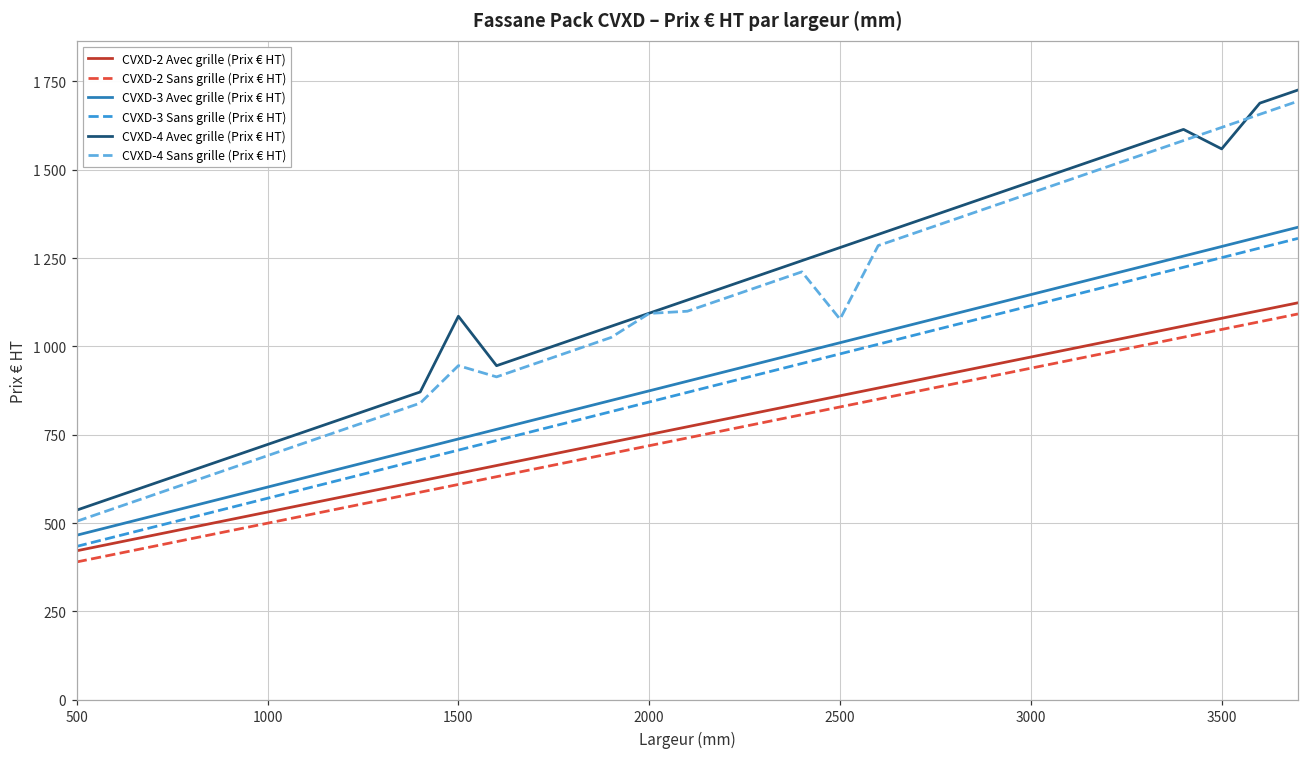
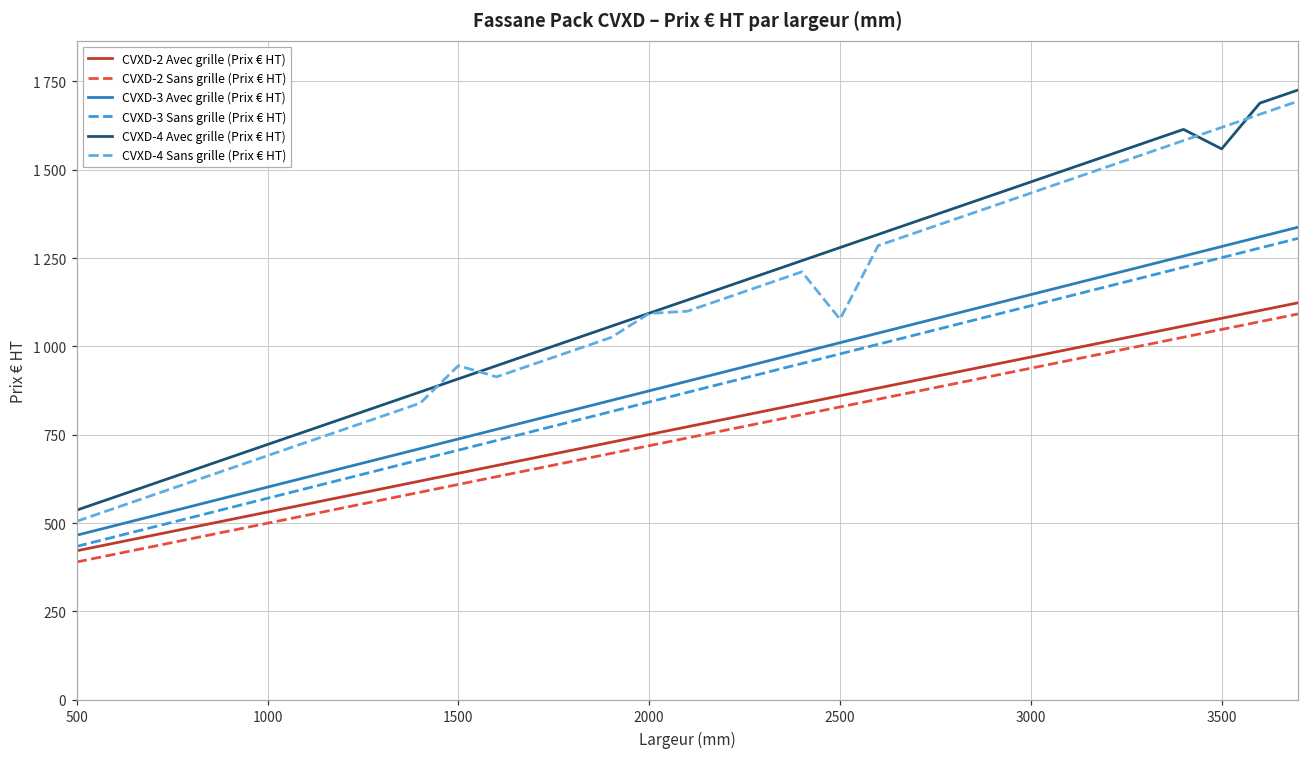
  {
    "CVXD-4 Avec grille (Prix € HT)": {
      "500": 540,
      "1000": 720,
-     "1500": 1090,
+     "1500": 910,
      "2500": 1280,
      "3000": 1470,
      "3500": 1560
    }
  }
